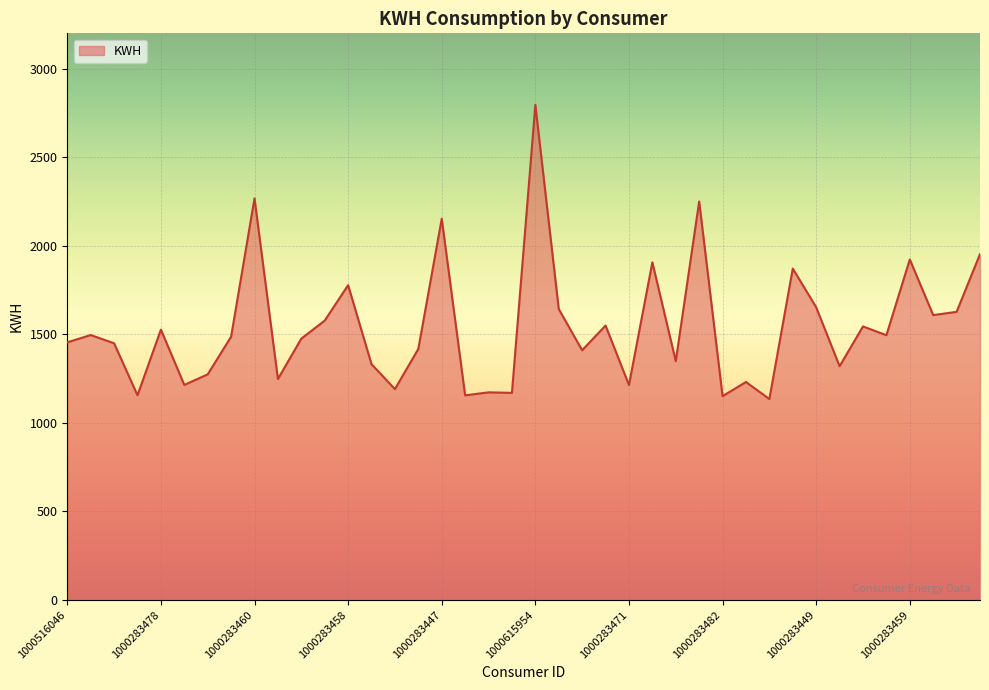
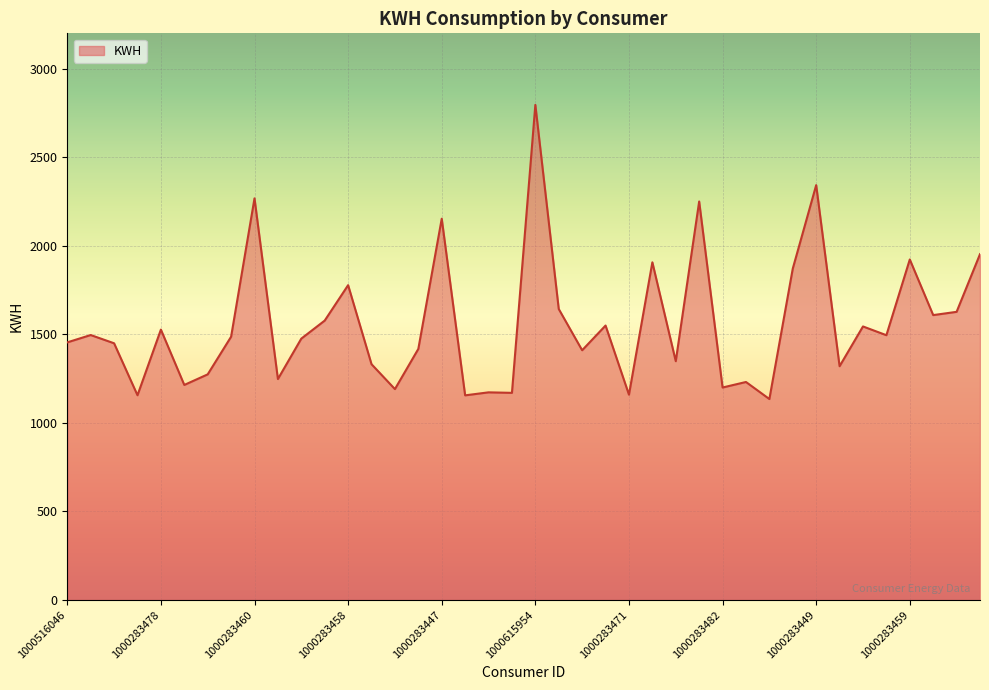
  {
    "1000516046": 1450,
    "1000283478": 1530,
    "1000283460": 2270,
    "1000283458": 1780,
    "1000283447": 2150,
    "1000615954": 2800,
-   "1000283471": 1210,
-   "1000283482": 1150,
-   "1000283449": 1650,
+   "1000283471": 1160,
+   "1000283482": 1200,
+   "1000283449": 2340,
    "1000283459": 1920
  }
